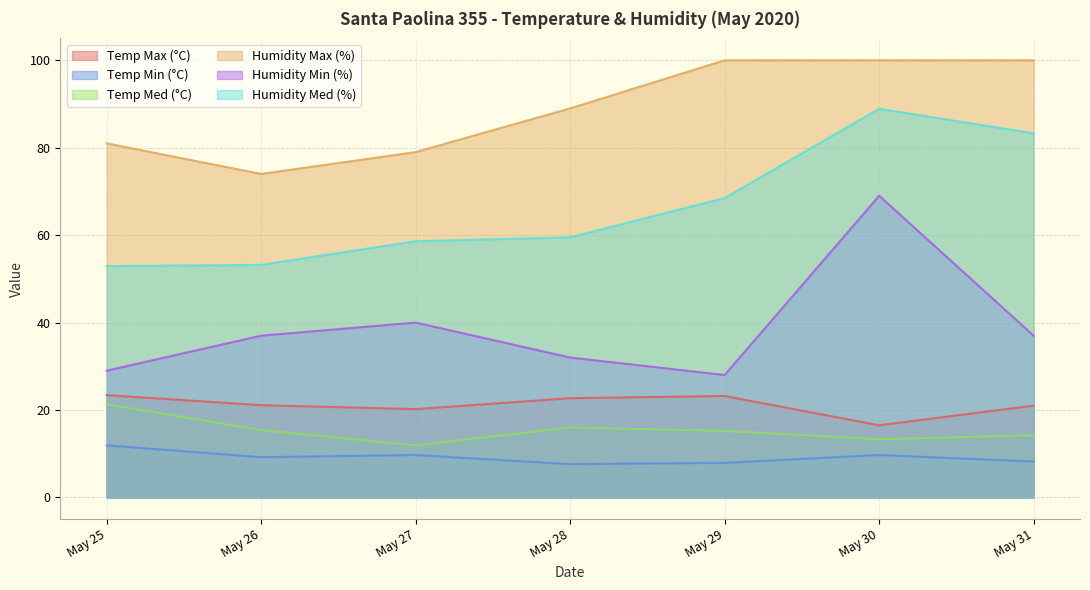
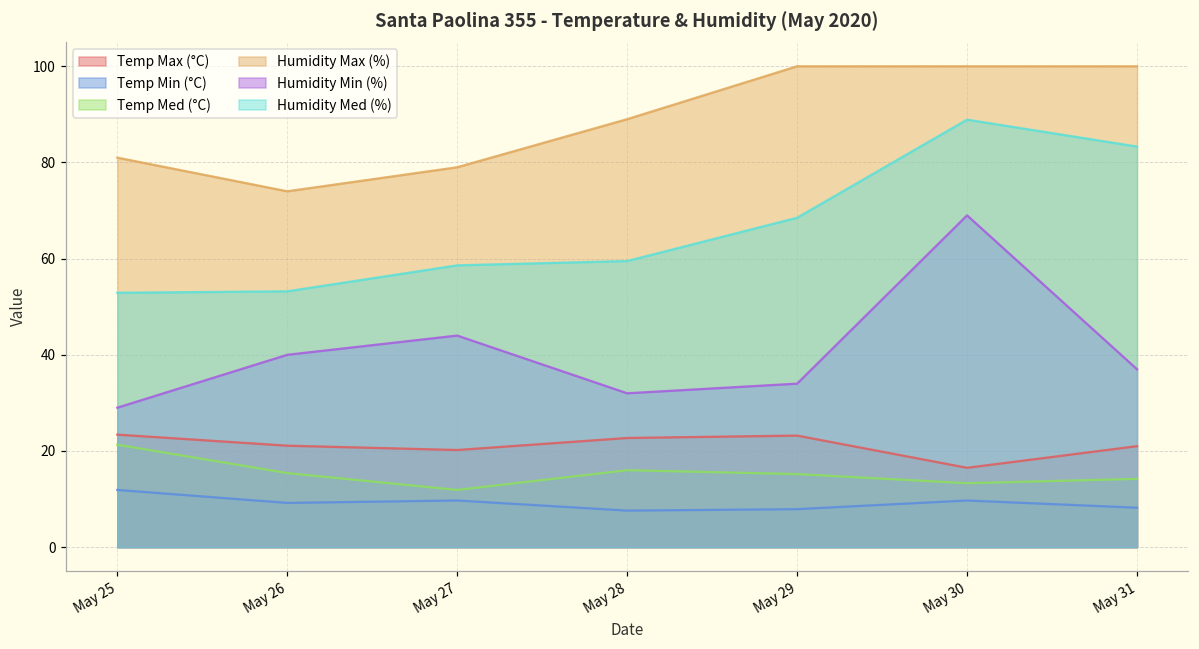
  {
    "Temp Med (°C)": {
      "May 25": 21,
      "May 26": 15,
      "May 27": 12,
      "May 28": 16,
      "May 29": 15,
      "May 30": 13,
      "May 31": 14
    },
    "Humidity Min (%)": {
      "May 25": 29,
-     "May 26": 37,
-     "May 27": 40,
+     "May 26": 40,
+     "May 27": 44,
      "May 28": 32,
-     "May 29": 28,
+     "May 29": 34,
      "May 30": 69,
      "May 31": 37
    }
  }
